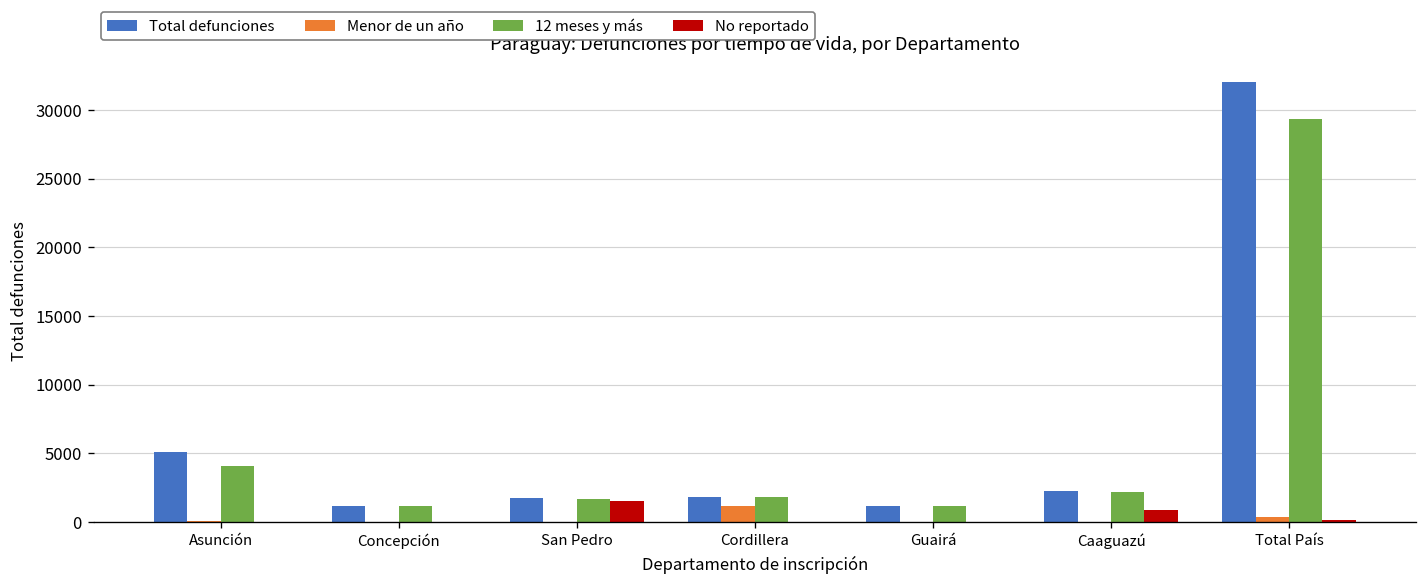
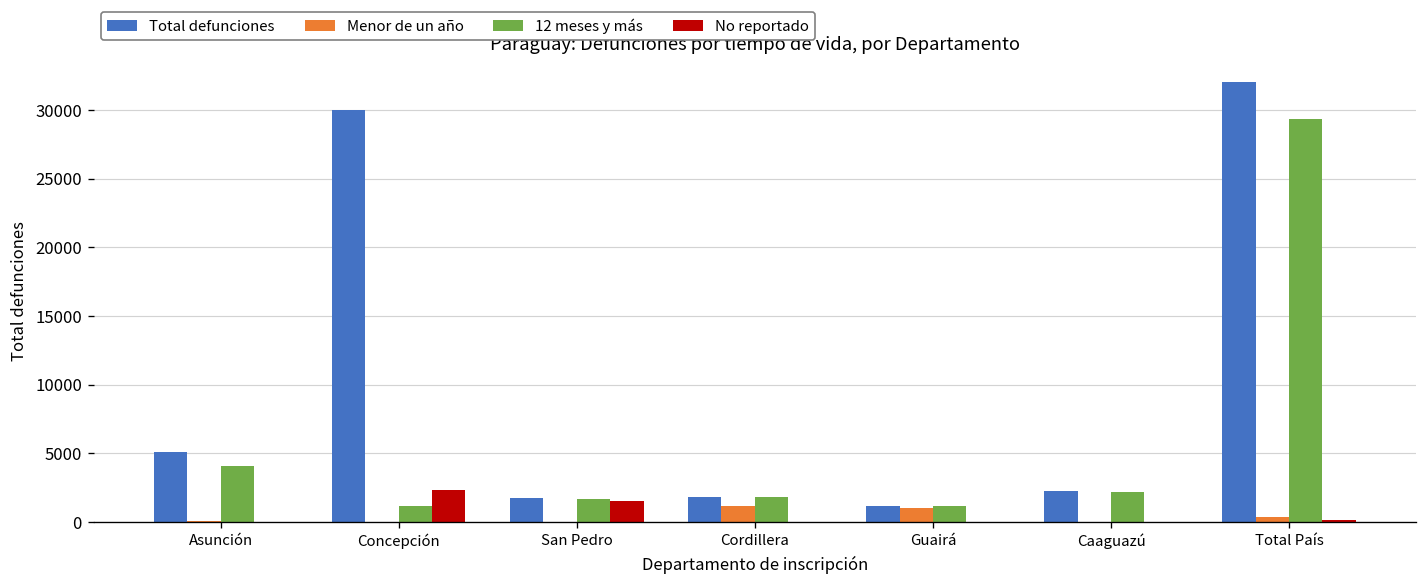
  {
    "Total defunciones": {
      "Asunción": 5100,
-     "Concepción": 1200,
+     "Concepción": 30000,
      "San Pedro": 1800,
      "Cordillera": 1800,
      "Guairá": 1200,
      "Caaguazú": 2300,
      "Total País": 32000
    },
    "Menor de un año": {
      "Cordillera": 1200,
-     "Guairá": 0,
+     "Guairá": 1000,
      "Total País": 400
    },
    "12 meses y más": {
      "Asunción": 4100,
      "Concepción": 1100,
      "San Pedro": 1700,
      "Cordillera": 1800,
      "Guairá": 1200,
      "Caaguazú": 2200,
      "Total País": 29300
    },
    "No reportado": {
-     "Concepción": 0,
+     "Concepción": 2300,
      "San Pedro": 1600,
-     "Caaguazú": 900
+     "Caaguazú": 0
    }
  }
